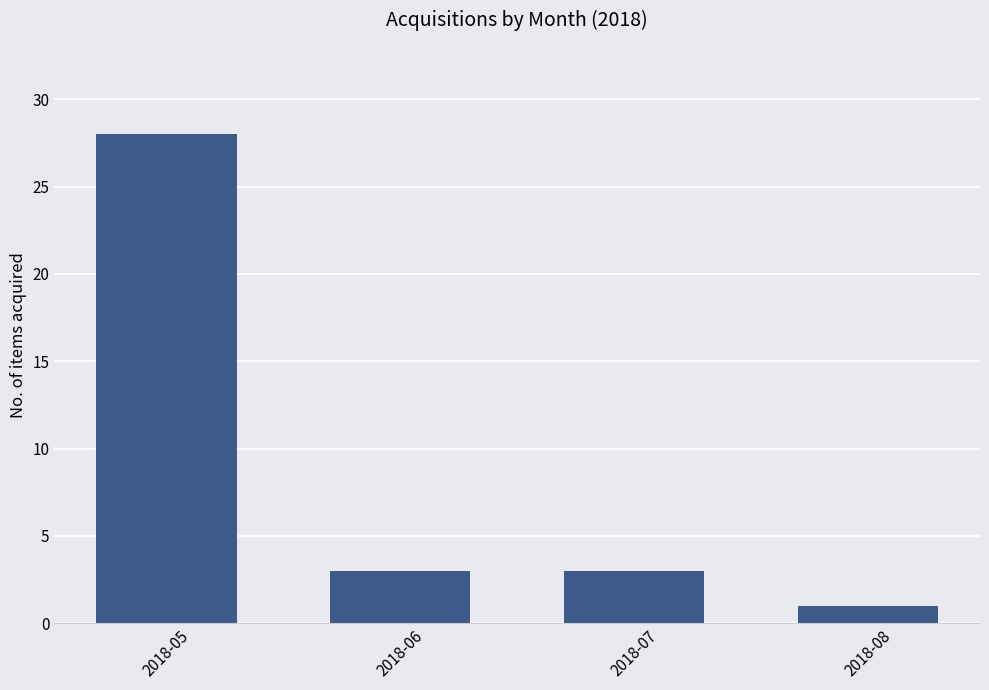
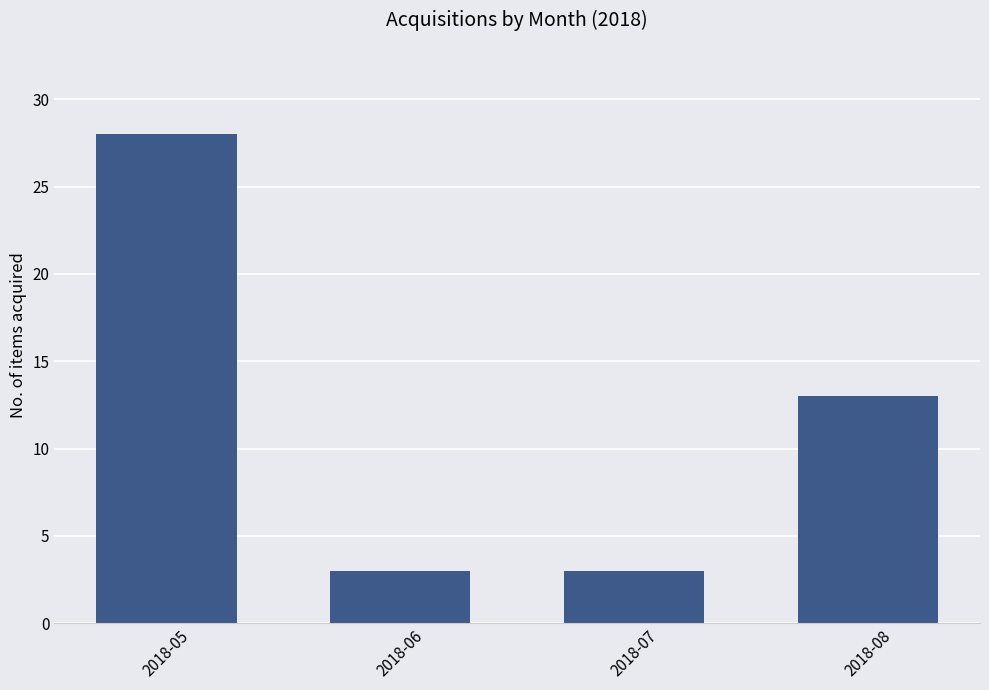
  {
    "2018-05": 28,
    "2018-06": 3,
    "2018-07": 3,
-   "2018-08": 1
+   "2018-08": 13
  }
